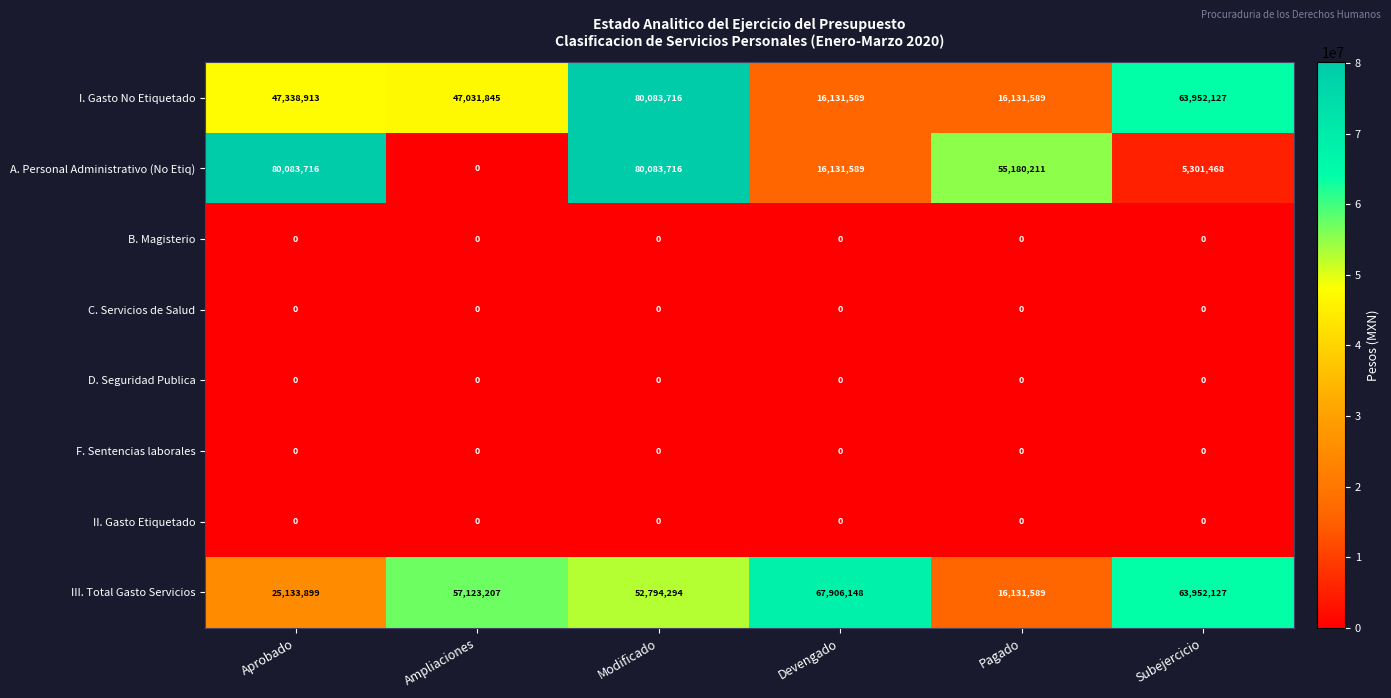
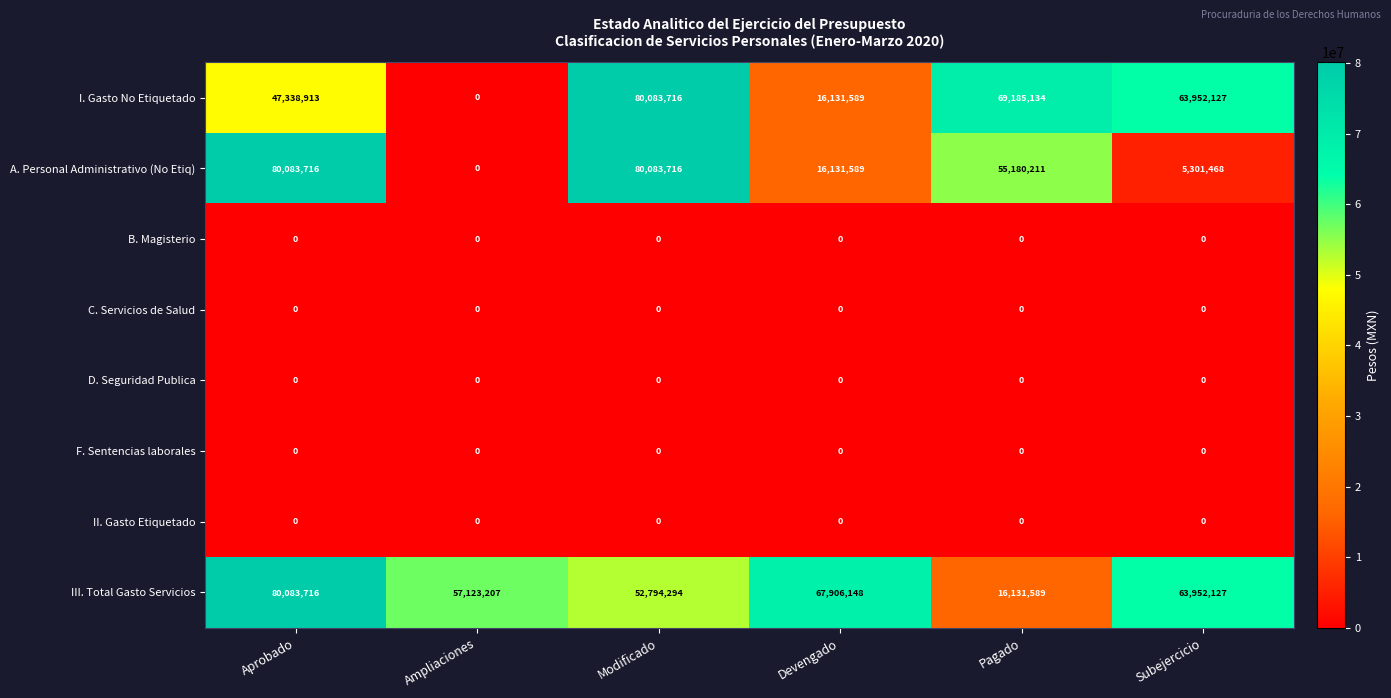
  {
    "I. Gasto No Etiquetado": {
      "Aprobado": "47,338,913",
-     "Ampliaciones": "47,031,845",
+     "Ampliaciones": "0",
      "Modificado": "80,083,716",
      "Devengado": "16,131,589",
-     "Pagado": "16,131,589",
+     "Pagado": "69,185,134",
      "Subejercicio": "63,952,127"
    },
    "A. Personal Administrativo (No Etiq)": {
      "Aprobado": "80,083,716",
      "Ampliaciones": "0",
      "Modificado": "80,083,716",
      "Devengado": "16,131,589",
      "Pagado": "55,180,211",
      "Subejercicio": "5,301,468"
    },
    "B. Magisterio": {
      "Aprobado": "0",
      "Ampliaciones": "0",
      "Modificado": "0",
      "Devengado": "0",
      "Pagado": "0",
      "Subejercicio": "0"
    },
    "C. Servicios de Salud": {
      "Aprobado": "0",
      "Ampliaciones": "0",
      "Modificado": "0",
      "Devengado": "0",
      "Pagado": "0",
      "Subejercicio": "0"
    },
    "D. Seguridad Publica": {
      "Aprobado": "0",
      "Ampliaciones": "0",
      "Modificado": "0",
      "Devengado": "0",
      "Pagado": "0",
      "Subejercicio": "0"
    },
    "F. Sentencias laborales": {
      "Aprobado": "0",
      "Ampliaciones": "0",
      "Modificado": "0",
      "Devengado": "0",
      "Pagado": "0",
      "Subejercicio": "0"
    },
    "II. Gasto Etiquetado": {
      "Aprobado": "0",
      "Ampliaciones": "0",
      "Modificado": "0",
      "Devengado": "0",
      "Pagado": "0",
      "Subejercicio": "0"
    },
    "III. Total Gasto Servicios": {
-     "Aprobado": "25,133,899",
+     "Aprobado": "80,083,716",
      "Ampliaciones": "57,123,207",
      "Modificado": "52,794,294",
      "Devengado": "67,906,148",
      "Pagado": "16,131,589",
      "Subejercicio": "63,952,127"
    }
  }
